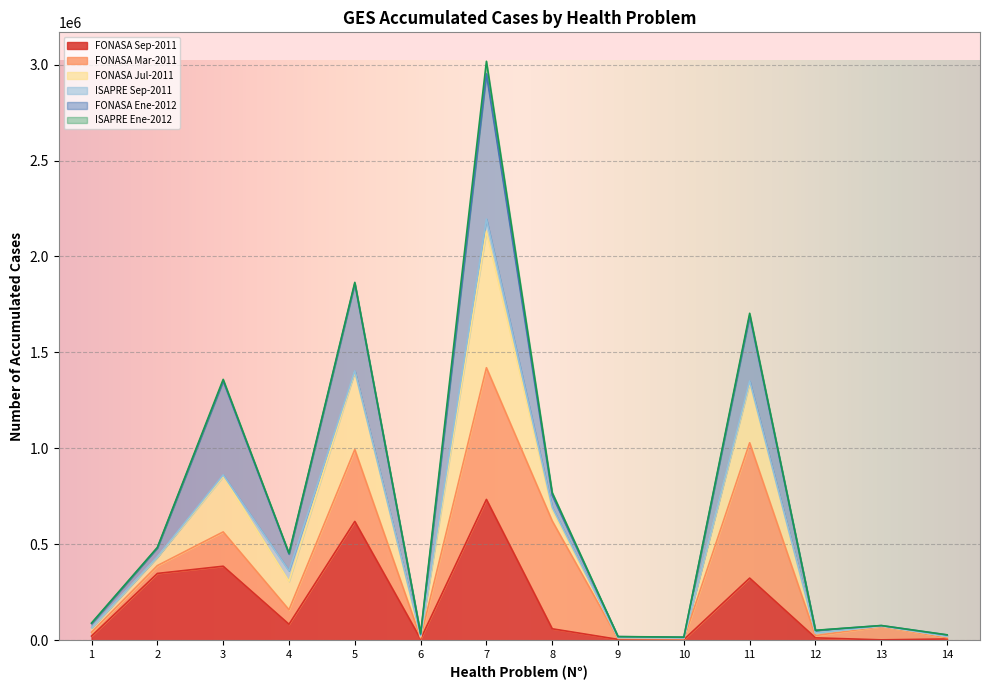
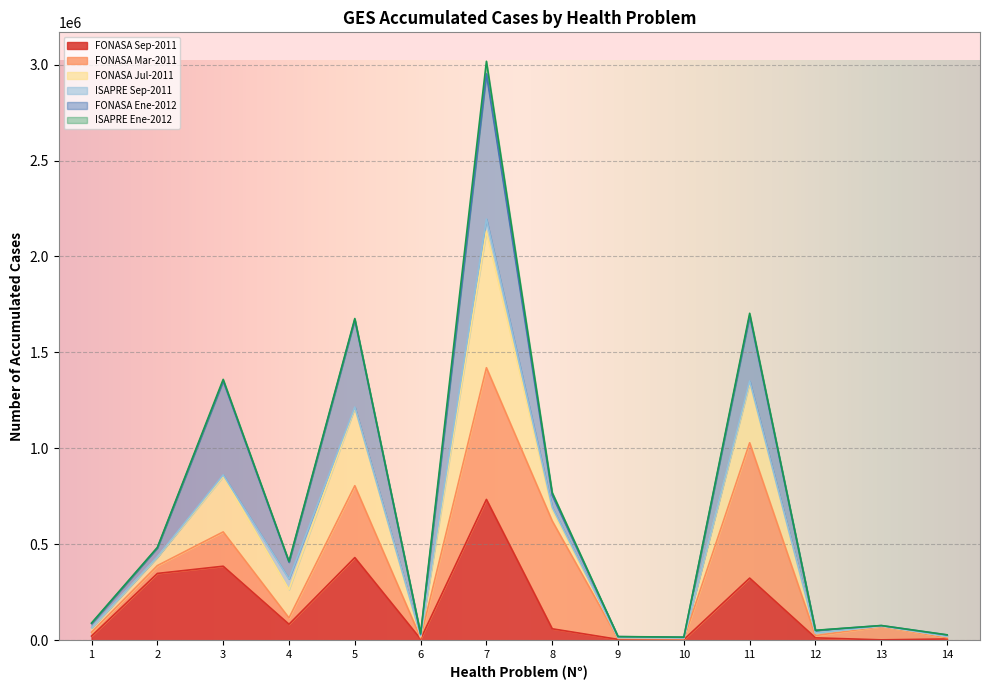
  {
    "FONASA Sep-2011": {
      "1": 20000,
      "2": 350000,
      "3": 390000,
      "4": 80000,
-     "5": 620000,
+     "5": 430000,
      "7": 730000,
      "8": 60000,
      "11": 320000,
      "13": 0
    },
    "FONASA Mar-2011": {
      "1": 20000,
      "2": 40000,
      "3": 180000,
-     "4": 80000,
+     "4": 30000,
      "5": 370000,
      "7": 690000,
      "8": 560000,
      "11": 710000
    },
    "FONASA Jul-2011": {
      "4": 150000,
      "7": 710000,
      "8": 60000
    },
    "ISAPRE Sep-2011": {
      "4": 50000,
      "7": 60000,
      "8": 10000
    }
  }
